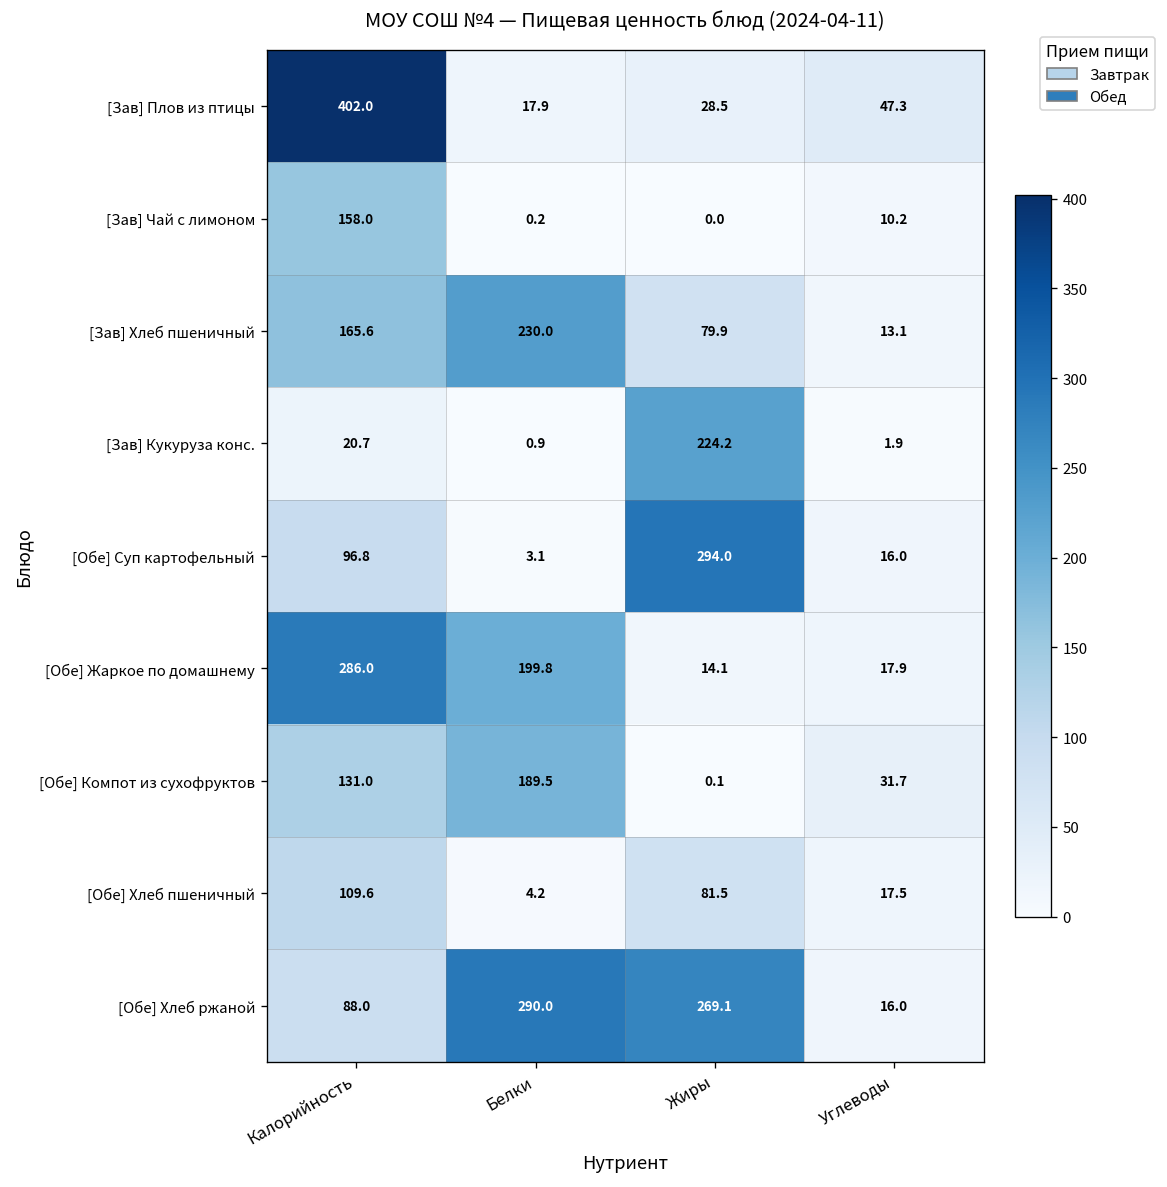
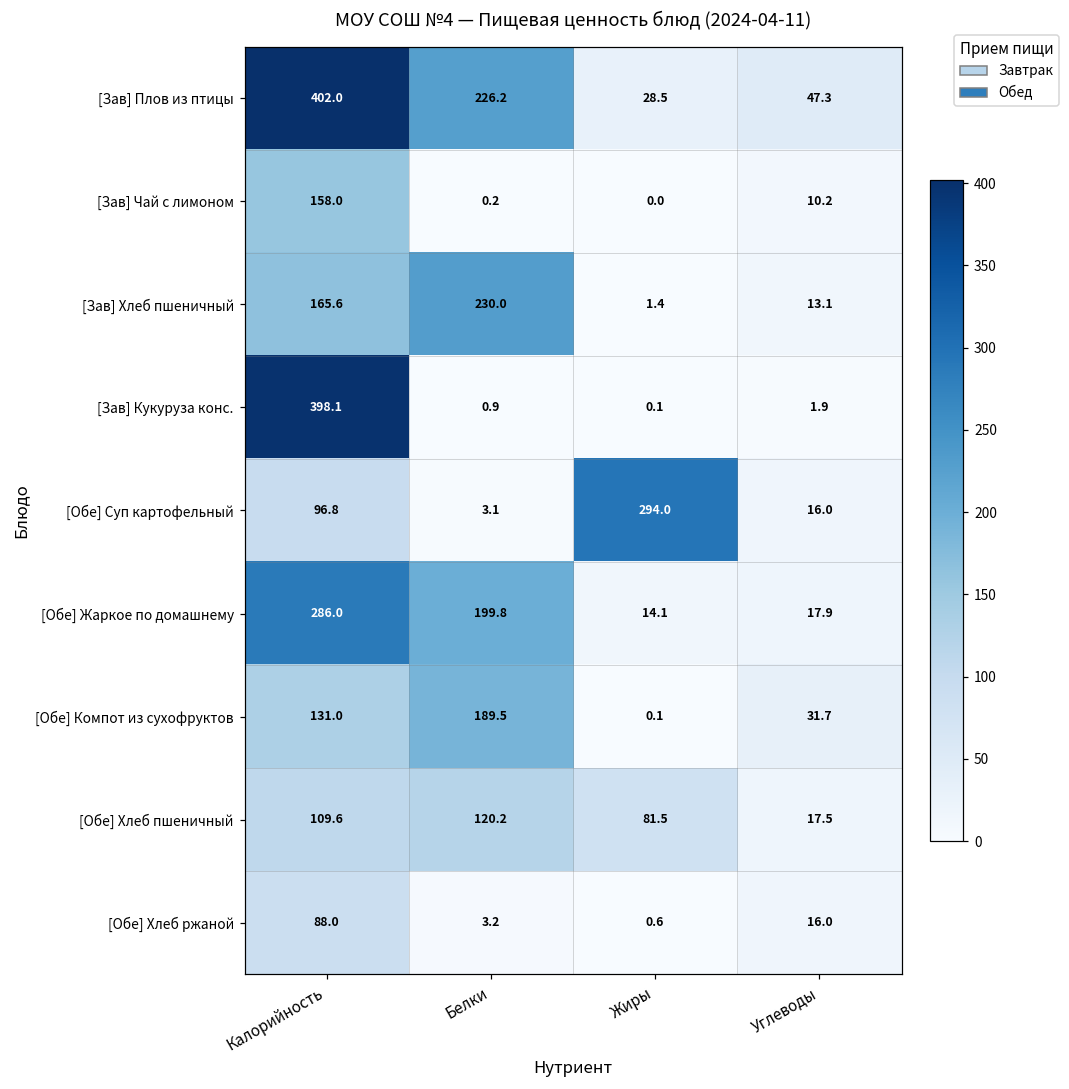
  {
    "[Зав] Плов из птицы": {
      "Калорийность": 402.0,
-     "Белки": 17.9,
+     "Белки": 226.2,
      "Жиры": 28.5,
      "Углеводы": 47.3
    },
    "[Зав] Чай с лимоном": {
      "Калорийность": 158.0,
      "Белки": 0.2,
      "Жиры": 0.0,
      "Углеводы": 10.2
    },
    "[Зав] Хлеб пшеничный": {
      "Калорийность": 165.6,
      "Белки": 230.0,
-     "Жиры": 79.9,
+     "Жиры": 1.4,
      "Углеводы": 13.1
    },
    "[Зав] Кукуруза конс.": {
-     "Калорийность": 20.7,
+     "Калорийность": 398.1,
      "Белки": 0.9,
-     "Жиры": 224.2,
+     "Жиры": 0.1,
      "Углеводы": 1.9
    },
    "[Обе] Суп картофельный": {
      "Калорийность": 96.8,
      "Белки": 3.1,
      "Жиры": 294.0,
      "Углеводы": 16.0
    },
    "[Обе] Жаркое по домашнему": {
      "Калорийность": 286.0,
      "Белки": 199.8,
      "Жиры": 14.1,
      "Углеводы": 17.9
    },
    "[Обе] Компот из сухофруктов": {
      "Калорийность": 131.0,
      "Белки": 189.5,
      "Жиры": 0.1,
      "Углеводы": 31.7
    },
    "[Обе] Хлеб пшеничный": {
      "Калорийность": 109.6,
-     "Белки": 4.2,
+     "Белки": 120.2,
      "Жиры": 81.5,
      "Углеводы": 17.5
    },
    "[Обе] Хлеб ржаной": {
      "Калорийность": 88.0,
-     "Белки": 290.0,
-     "Жиры": 269.1,
+     "Белки": 3.2,
+     "Жиры": 0.6,
      "Углеводы": 16.0
    }
  }
